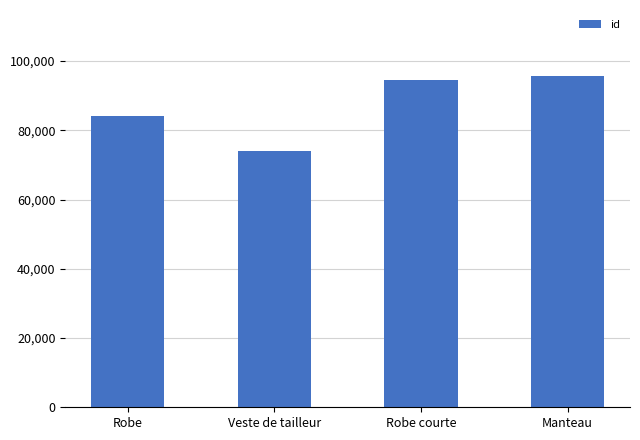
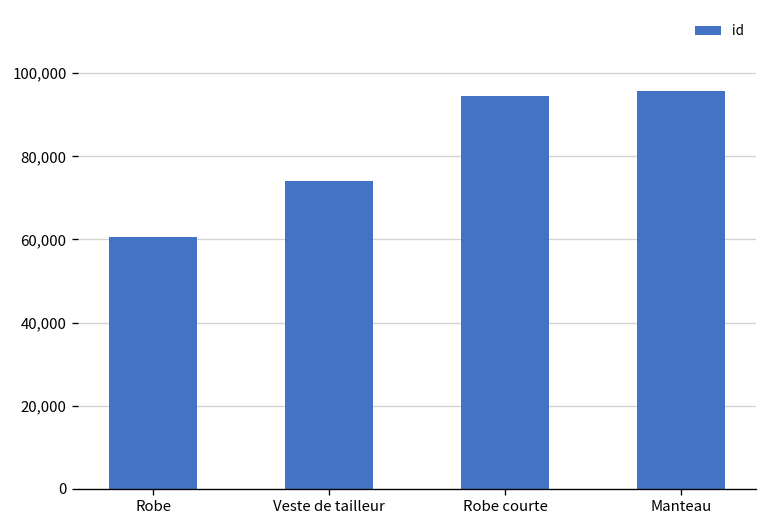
  {
-   "Robe": "84,000",
+   "Robe": "61,000",
    "Veste de tailleur": "74,000",
    "Robe courte": "95,000",
    "Manteau": "96,000"
  }
